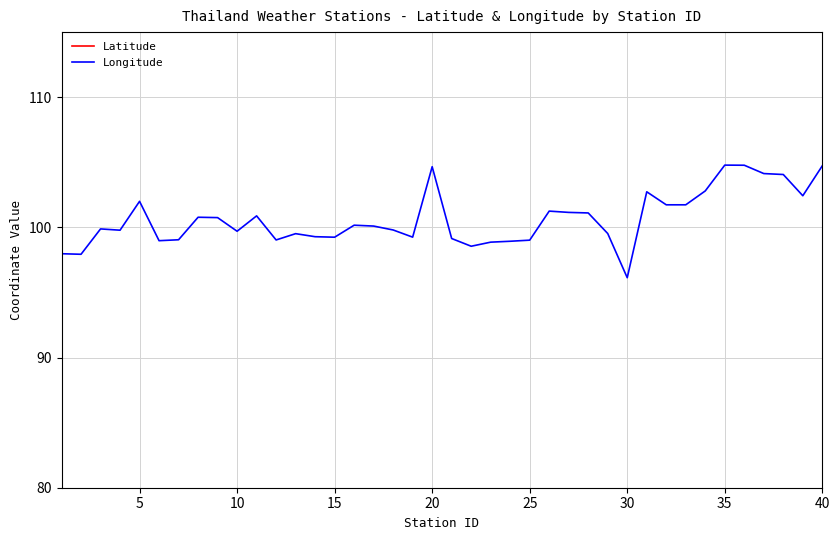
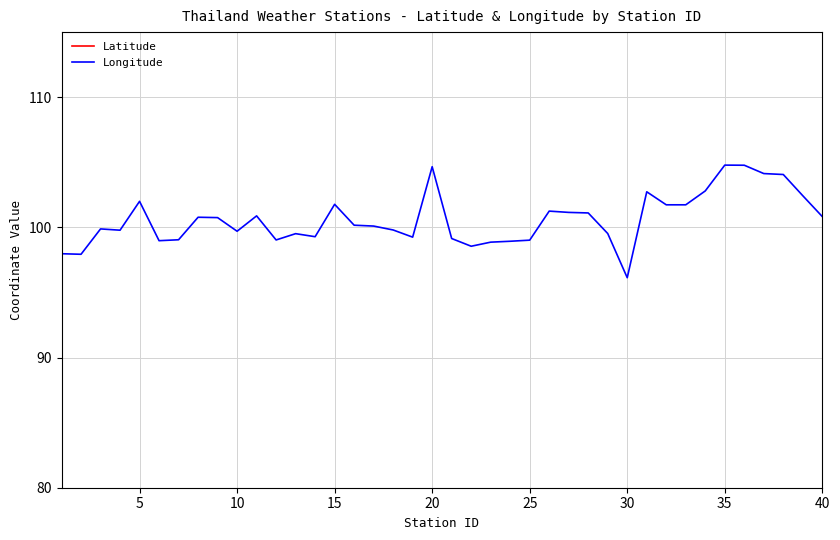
  {
    "Longitude": {
      "5": 102.0,
      "10": 99.7,
-     "15": 99.2,
+     "15": 101.8,
      "20": 104.7,
      "25": 99.0,
      "30": 96.1,
      "35": 104.8,
-     "40": 104.7
+     "40": 100.8
    }
  }
